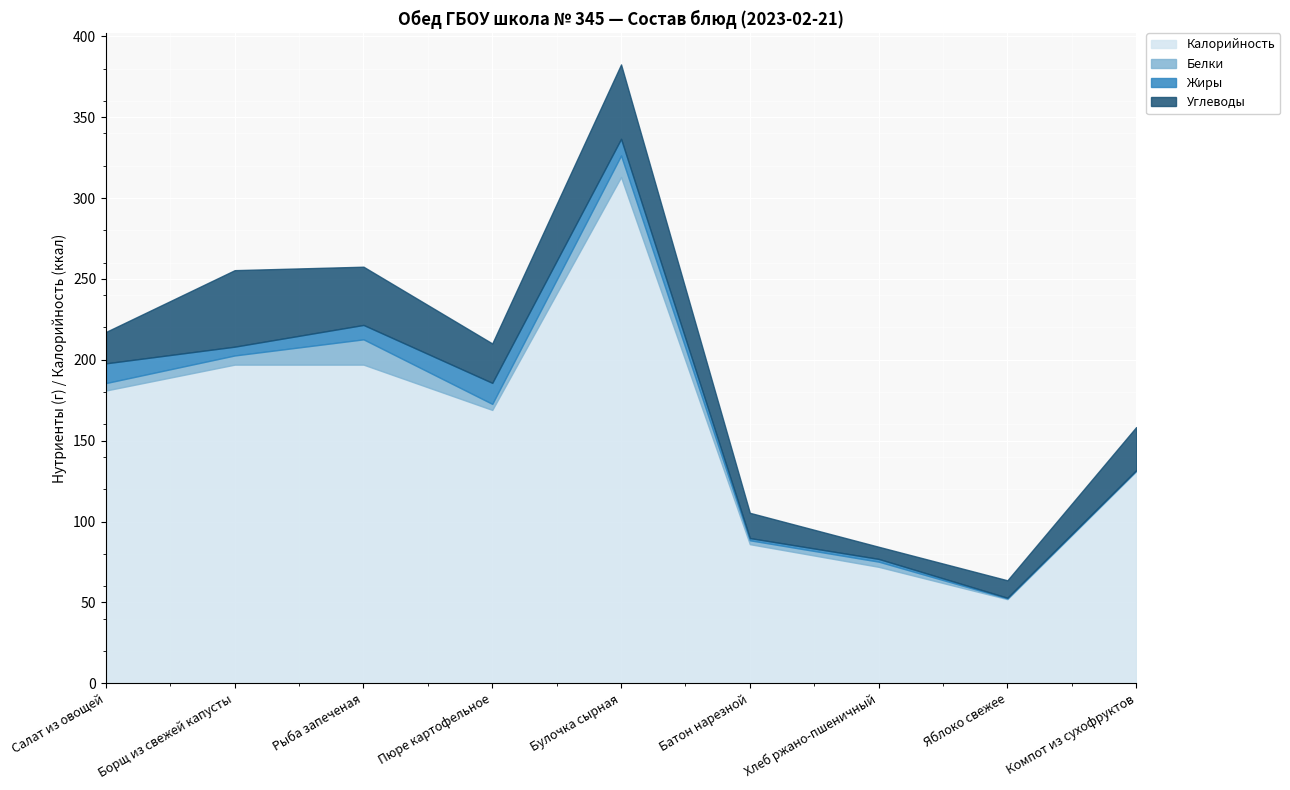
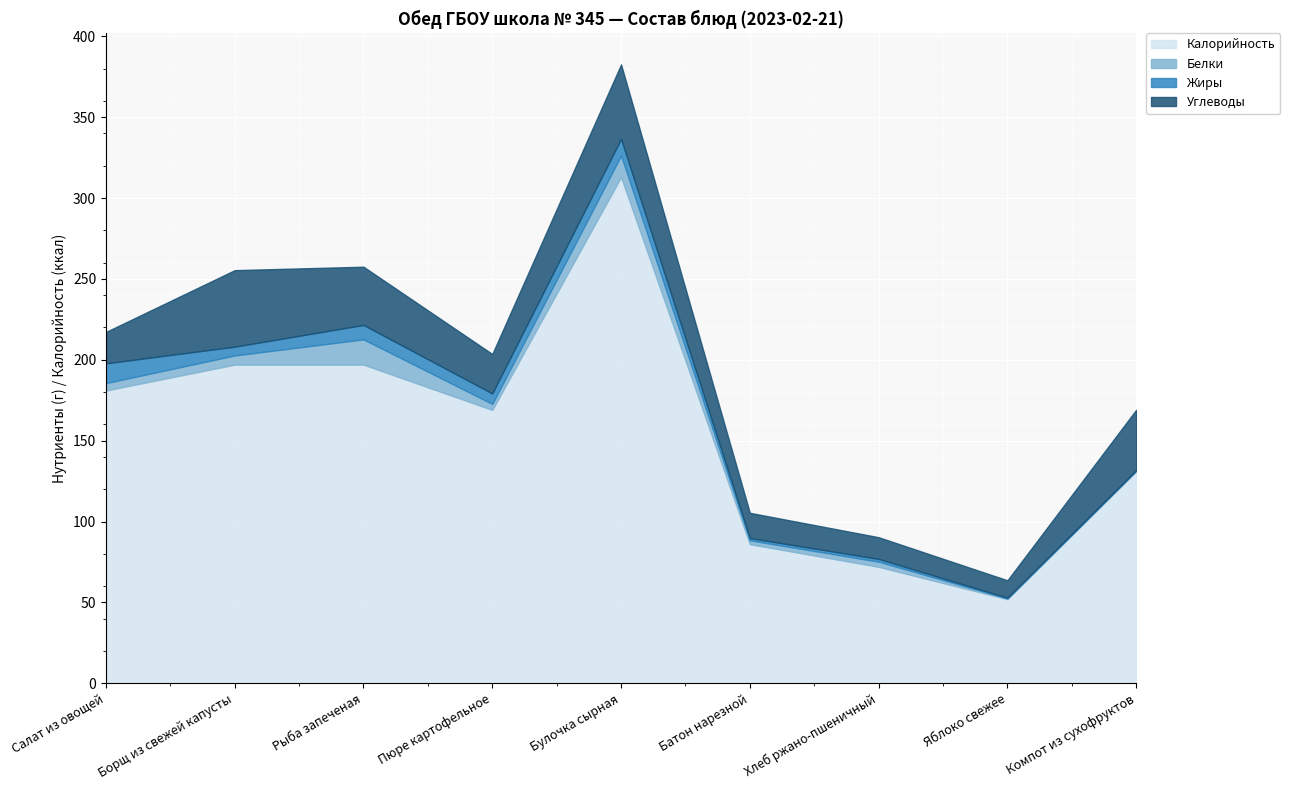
  {
    "Калорийность": {
      "Салат из овощей": 181,
      "Борщ из свежей капусты": 197,
      "Рыба запеченая": 197,
      "Пюре картофельное": 169,
      "Булочка сырная": 313,
      "Батон нарезной": 86,
      "Хлеб ржано-пшеничный": 72
    },
    "Белки": {
      "Салат из овощей": 5,
      "Борщ из свежей капусты": 6,
      "Рыба запеченая": 16,
      "Пюре картофельное": 4,
      "Булочка сырная": 13,
      "Хлеб ржано-пшеничный": 3
    },
    "Жиры": {
      "Салат из овощей": 12,
      "Борщ из свежей капусты": 5,
      "Рыба запеченая": 9,
-     "Пюре картофельное": 13,
+     "Пюре картофельное": 6,
      "Булочка сырная": 10,
      "Хлеб ржано-пшеничный": 2
    },
    "Углеводы": {
      "Салат из овощей": 19,
      "Борщ из свежей капусты": 47,
      "Рыба запеченая": 36,
      "Пюре картофельное": 24,
      "Булочка сырная": 46,
      "Батон нарезной": 16,
-     "Хлеб ржано-пшеничный": 8,
+     "Хлеб ржано-пшеничный": 13,
      "Яблоко свежее": 11,
-     "Компот из сухофруктов": 27
+     "Компот из сухофруктов": 37
    }
  }
